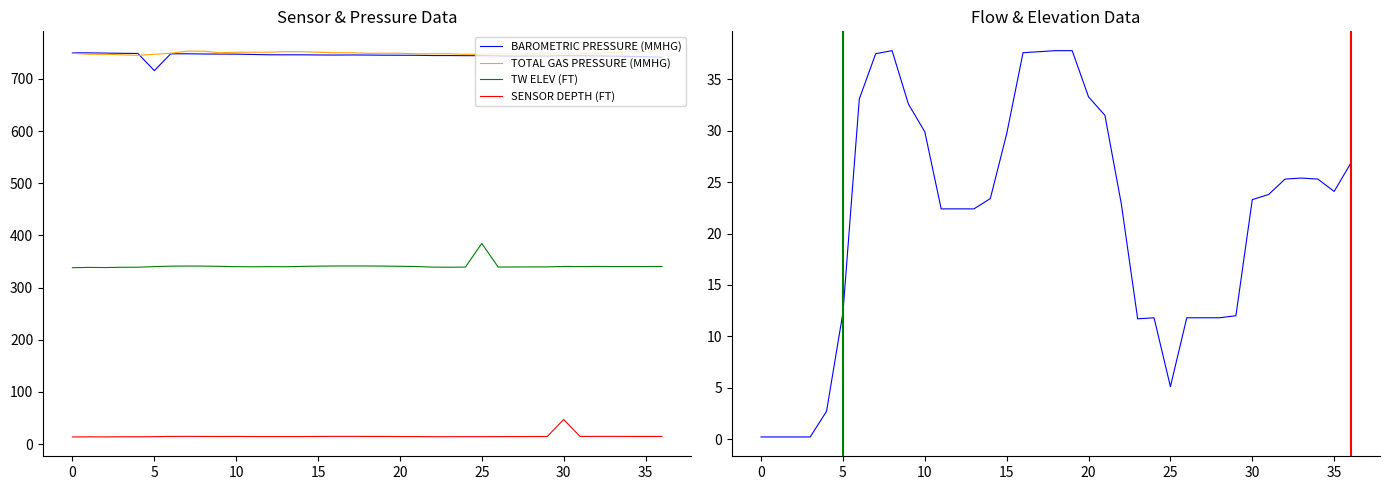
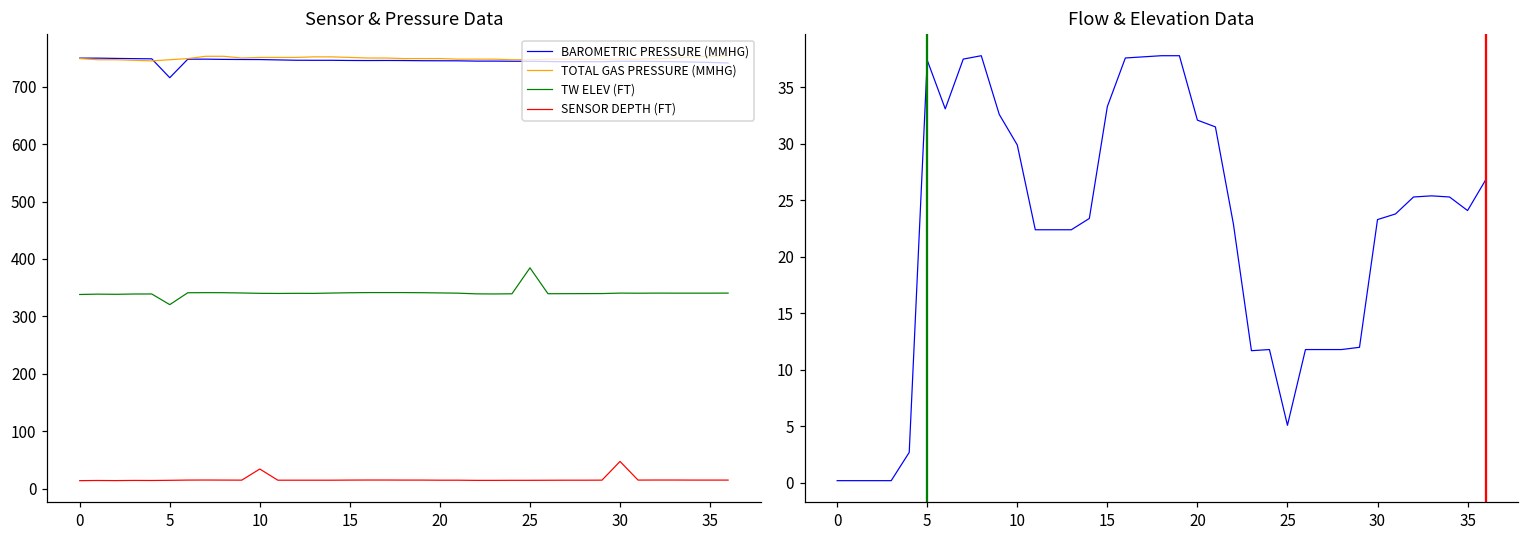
  {
    "Sensor & Pressure Data": {
      "BAROMETRIC PRESSURE (MMHG)": {
        "5": 720,
        "15": 750
      },
      "TOTAL GAS PRESSURE (MMHG)": {
        "5": 750,
        "15": 750
      },
      "TW ELEV (FT)": {
        "0": 340,
-       "5": 340,
+       "5": 320,
        "10": 340,
        "15": 340,
        "20": 340,
        "25": 380,
        "30": 340,
        "35": 340
      },
      "SENSOR DEPTH (FT)": {
        "0": 10,
        "5": 10,
-       "10": 10,
+       "10": 30,
        "15": 10,
        "20": 10,
        "25": 10,
        "30": 50,
        "35": 10
      }
    },
    "Flow & Elevation Data": {
      "0": 0.2,
-     "5": 12.3,
+     "5": 37.4,
      "10": 29.9,
-     "15": 29.7,
-     "20": 33.3,
+     "15": 33.3,
+     "20": 32.1,
      "25": 5.1,
      "30": 23.3,
      "35": 24.1
    }
  }
